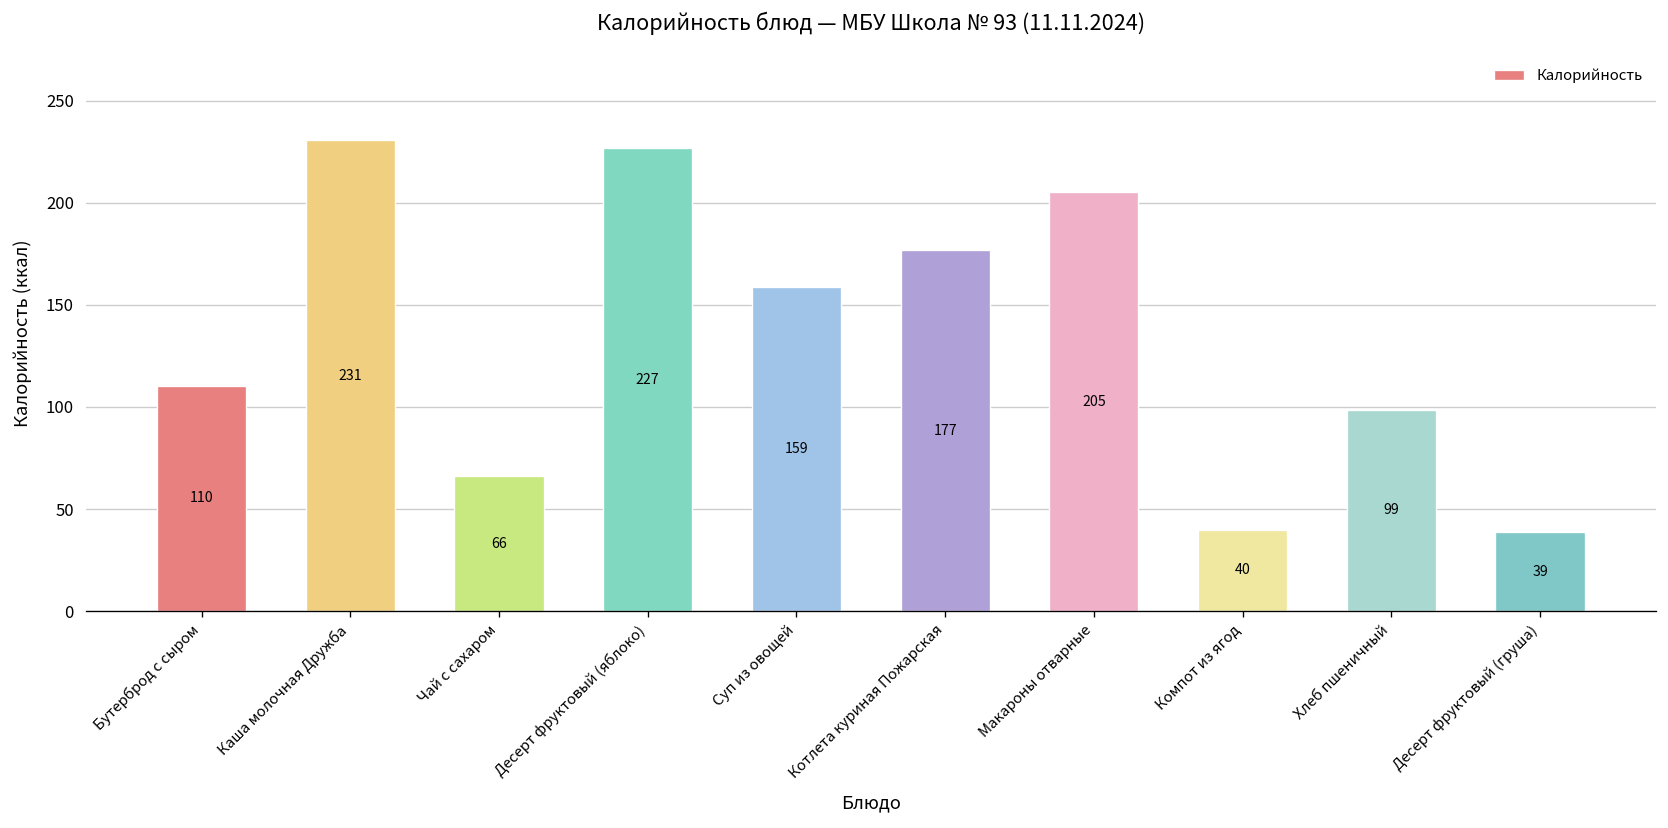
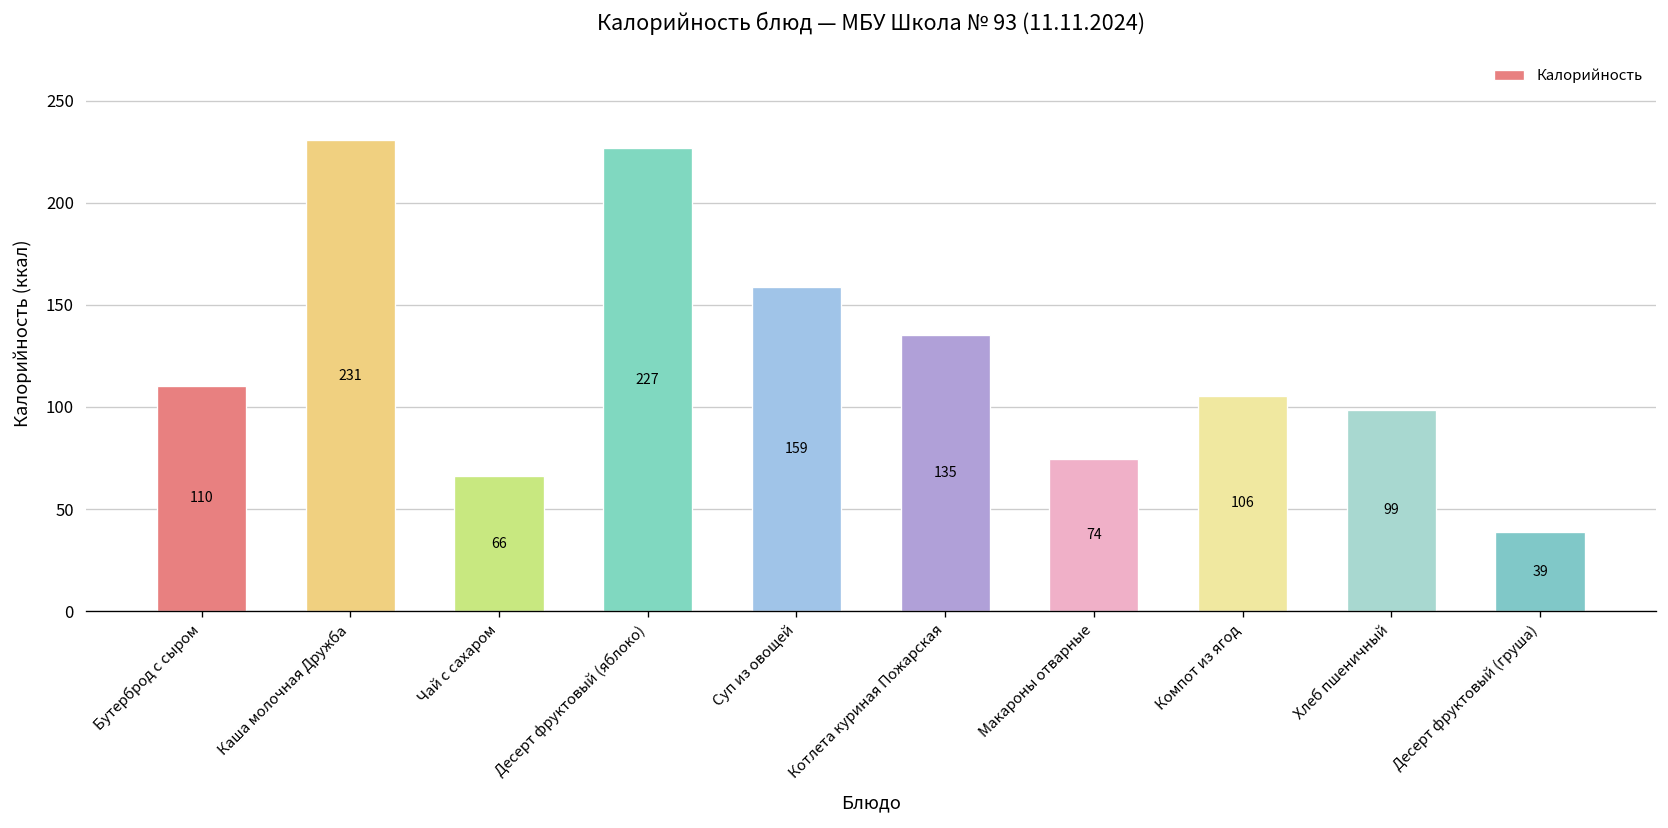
  {
    "Бутерброд с сыром": 110,
    "Каша молочная Дружба": 231,
    "Чай с сахаром": 66,
    "Десерт фруктовый (яблоко)": 227,
    "Суп из овощей": 159,
-   "Котлета куриная Пожарская": 177,
-   "Макароны отварные": 205,
-   "Компот из ягод": 40,
+   "Котлета куриная Пожарская": 135,
+   "Макароны отварные": 74,
+   "Компот из ягод": 106,
    "Хлеб пшеничный": 99,
    "Десерт фруктовый (груша)": 39
  }
